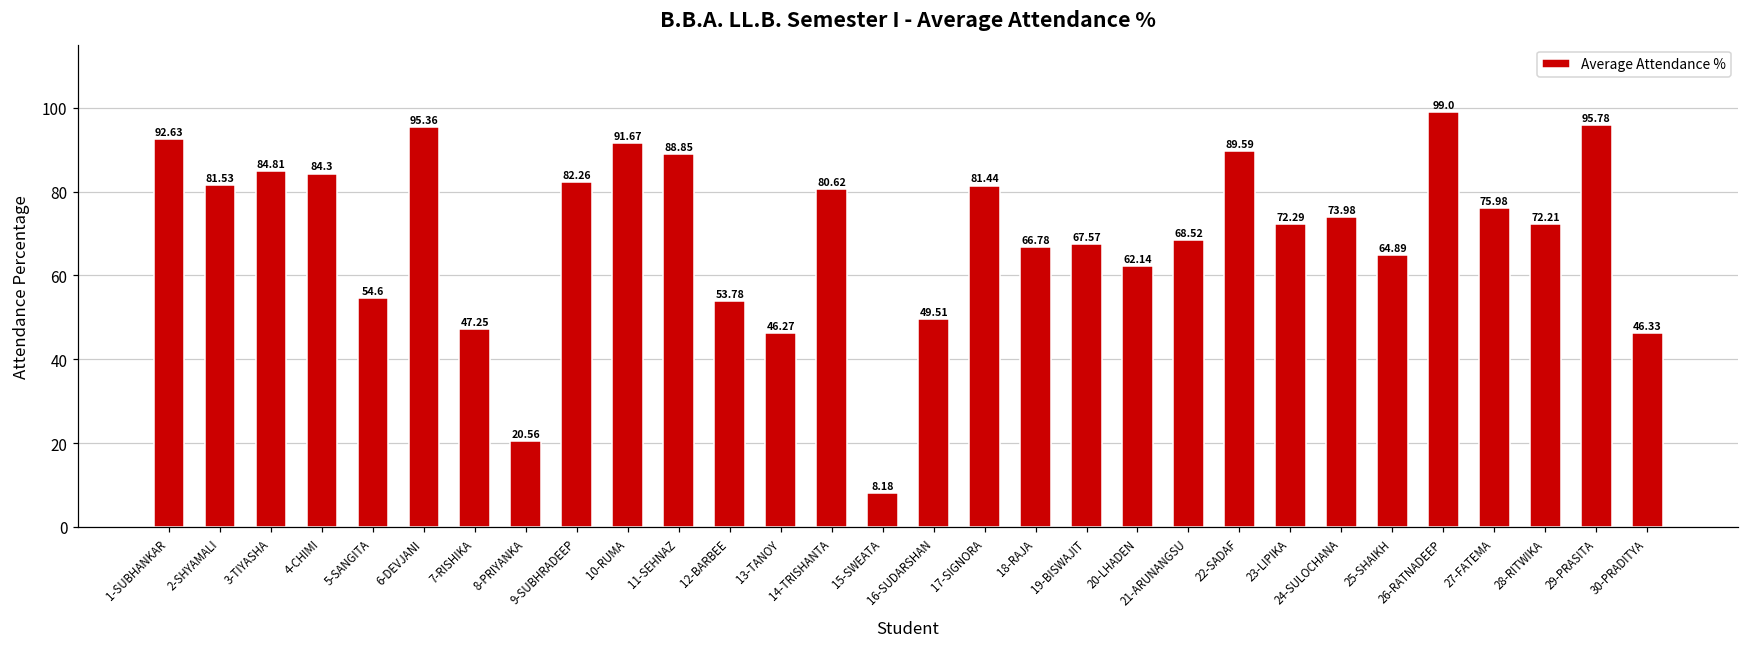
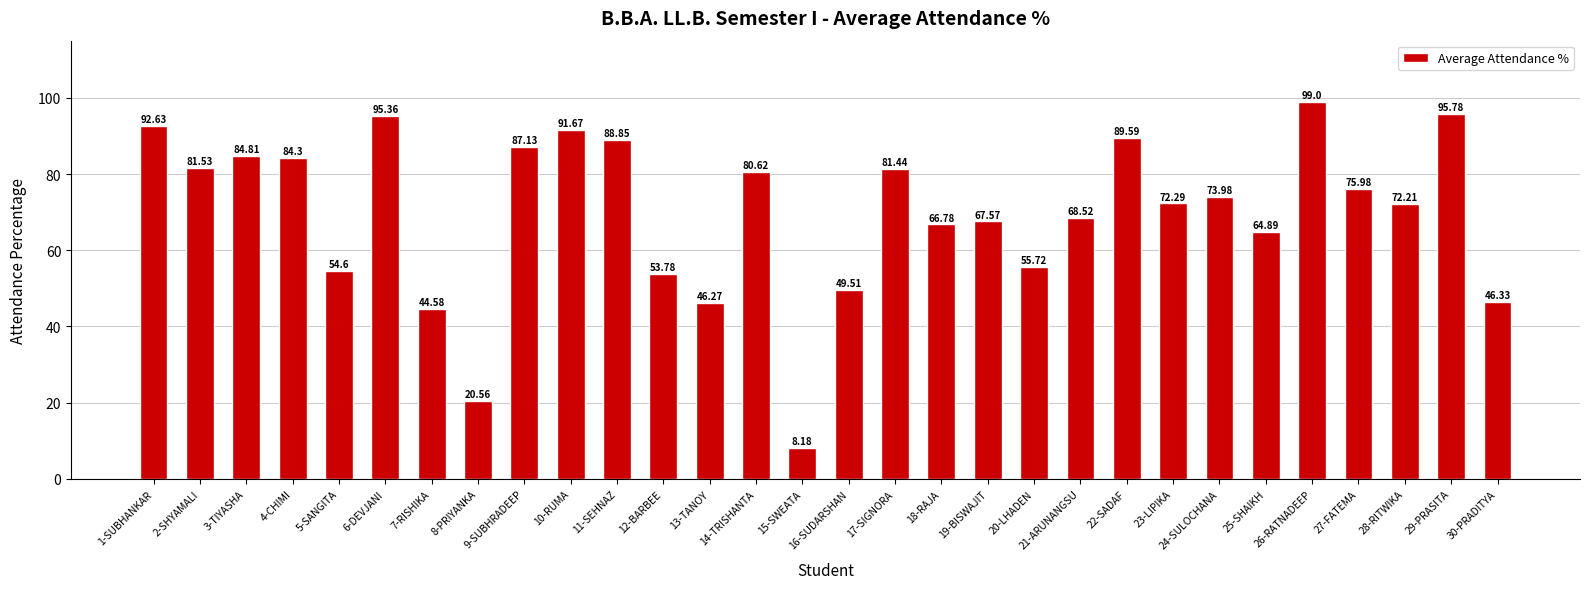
  {
    "1-SUBHANKAR": 92.63,
    "2-SHYAMALI": 81.53,
    "3-TIYASHA": 84.81,
    "4-CHIMI": 84.3,
    "5-SANGITA": 54.6,
    "6-DEVJANI": 95.36,
-   "7-RISHIKA": 47.25,
+   "7-RISHIKA": 44.58,
    "8-PRIYANKA": 20.56,
-   "9-SUBHRADEEP": 82.26,
+   "9-SUBHRADEEP": 87.13,
    "10-RUMA": 91.67,
    "11-SEHNAZ": 88.85,
    "12-BARBEE": 53.78,
    "13-TANOY": 46.27,
    "14-TRISHANTA": 80.62,
    "15-SWEATA": 8.18,
    "16-SUDARSHAN": 49.51,
    "17-SIGNORA": 81.44,
    "18-RAJA": 66.78,
    "19-BISWAJIT": 67.57,
-   "20-LHADEN": 62.14,
+   "20-LHADEN": 55.72,
    "21-ARUNANGSU": 68.52,
    "22-SADAF": 89.59,
    "23-LIPIKA": 72.29,
    "24-SULOCHANA": 73.98,
    "25-SHAIKH": 64.89,
    "26-RATNADEEP": 99.0,
    "27-FATEMA": 75.98,
    "28-RITWIKA": 72.21,
    "29-PRASITA": 95.78,
    "30-PRADITYA": 46.33
  }
